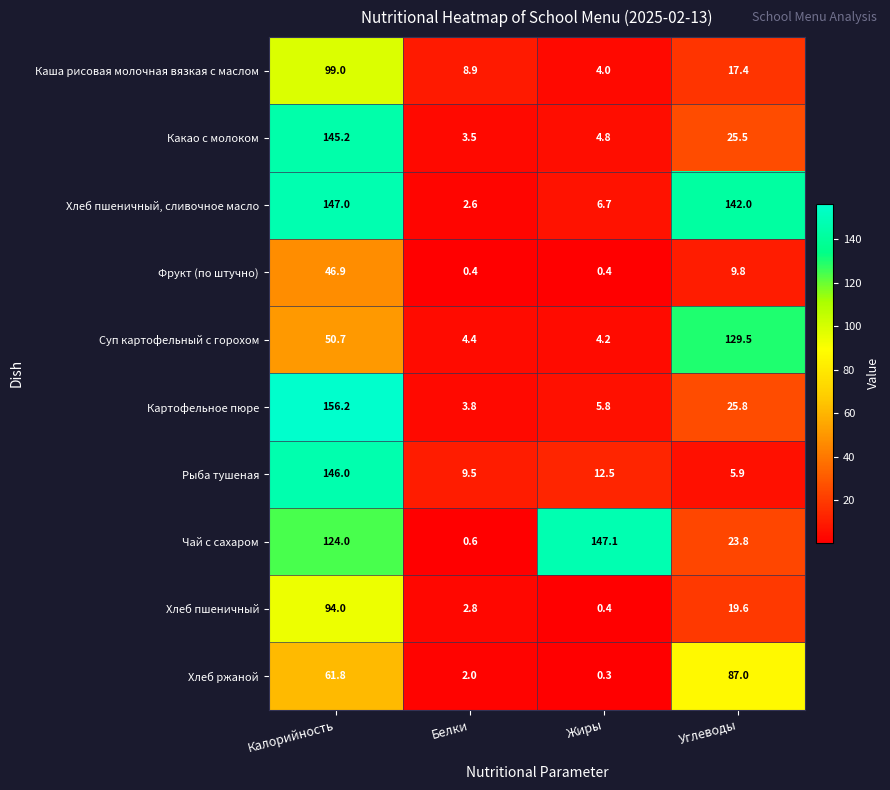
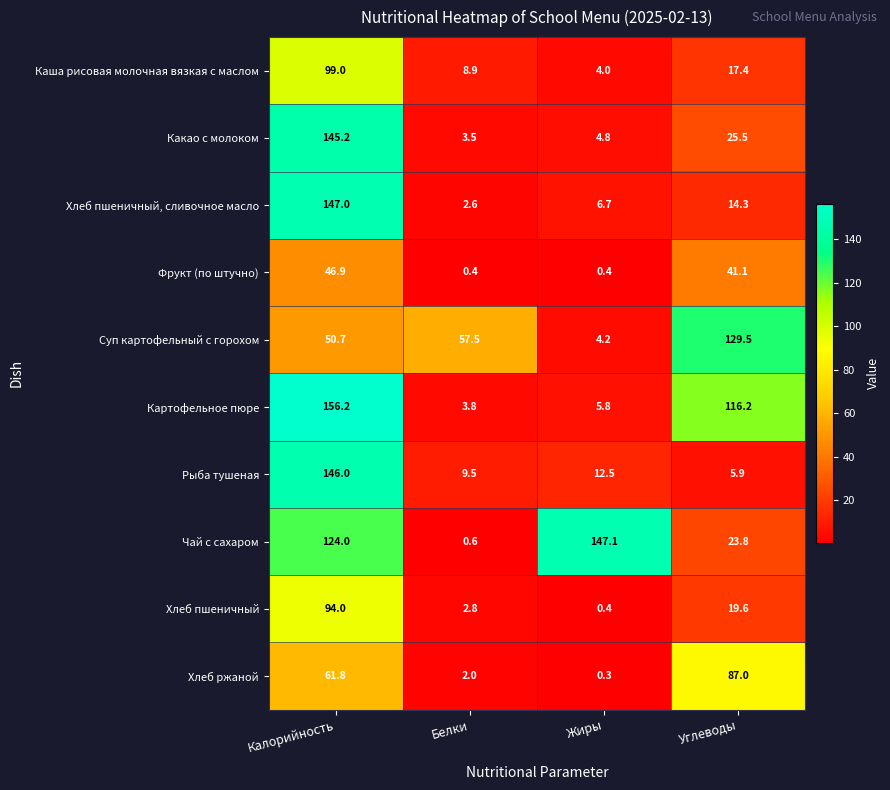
  {
    "Каша рисовая молочная вязкая с маслом": {
      "Калорийность": 99.0,
      "Белки": 8.9,
      "Жиры": 4.0,
      "Углеводы": 17.4
    },
    "Какао с молоком": {
      "Калорийность": 145.2,
      "Белки": 3.5,
      "Жиры": 4.8,
      "Углеводы": 25.5
    },
    "Хлеб пшеничный, сливочное масло": {
      "Калорийность": 147.0,
      "Белки": 2.6,
      "Жиры": 6.7,
-     "Углеводы": 142.0
+     "Углеводы": 14.3
    },
    "Фрукт (по штучно)": {
      "Калорийность": 46.9,
      "Белки": 0.4,
      "Жиры": 0.4,
-     "Углеводы": 9.8
+     "Углеводы": 41.1
    },
    "Суп картофельный с горохом": {
      "Калорийность": 50.7,
-     "Белки": 4.4,
+     "Белки": 57.5,
      "Жиры": 4.2,
      "Углеводы": 129.5
    },
    "Картофельное пюре": {
      "Калорийность": 156.2,
      "Белки": 3.8,
      "Жиры": 5.8,
-     "Углеводы": 25.8
+     "Углеводы": 116.2
    },
    "Рыба тушеная": {
      "Калорийность": 146.0,
      "Белки": 9.5,
      "Жиры": 12.5,
      "Углеводы": 5.9
    },
    "Чай с сахаром": {
      "Калорийность": 124.0,
      "Белки": 0.6,
      "Жиры": 147.1,
      "Углеводы": 23.8
    },
    "Хлеб пшеничный": {
      "Калорийность": 94.0,
      "Белки": 2.8,
      "Жиры": 0.4,
      "Углеводы": 19.6
    },
    "Хлеб ржаной": {
      "Калорийность": 61.8,
      "Белки": 2.0,
      "Жиры": 0.3,
      "Углеводы": 87.0
    }
  }
